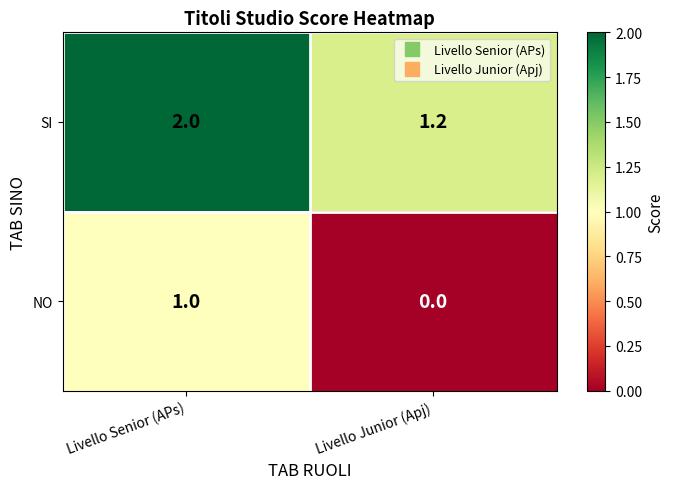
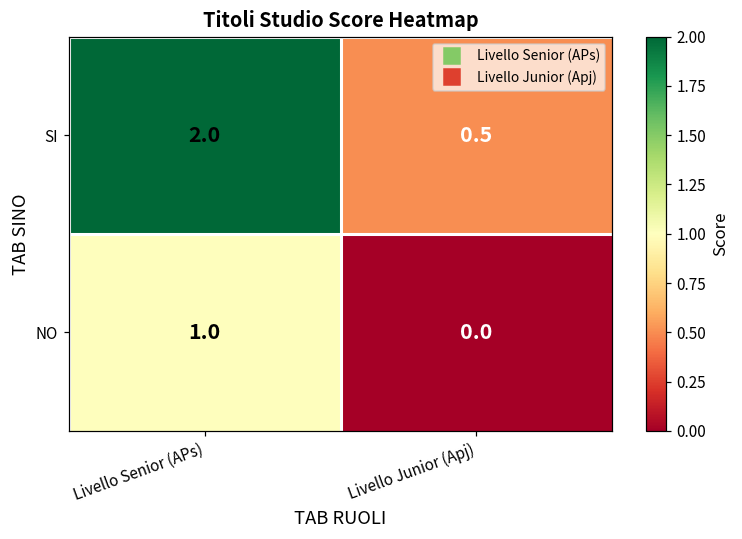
  {
    "SI": {
      "Livello Senior (APs)": 2.0,
-     "Livello Junior (Apj)": 1.2
+     "Livello Junior (Apj)": 0.5
    },
    "NO": {
      "Livello Senior (APs)": 1.0,
      "Livello Junior (Apj)": 0.0
    }
  }
